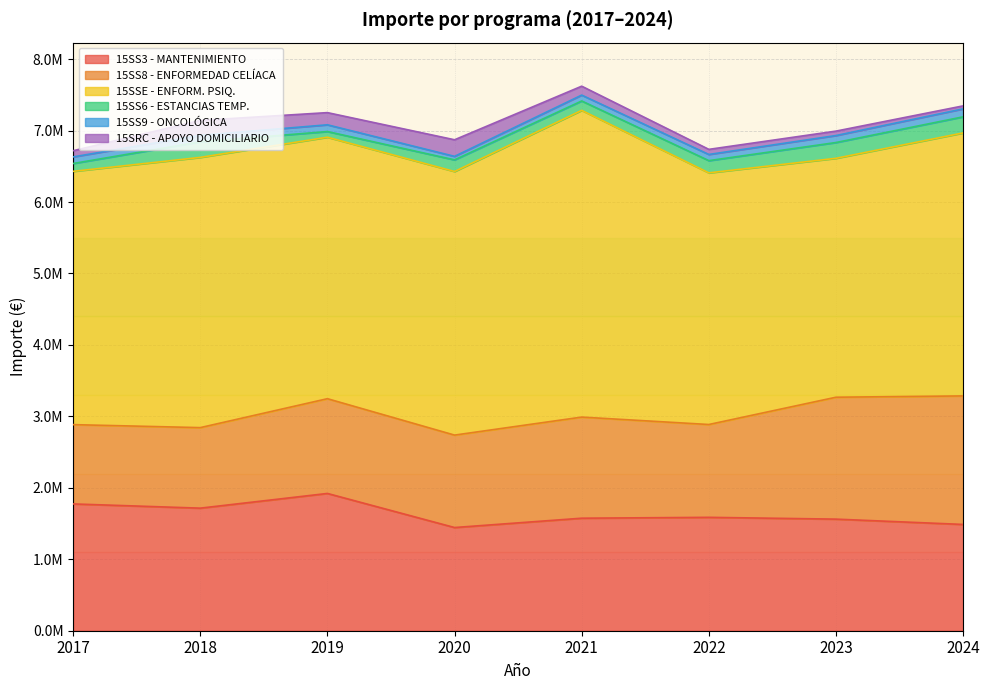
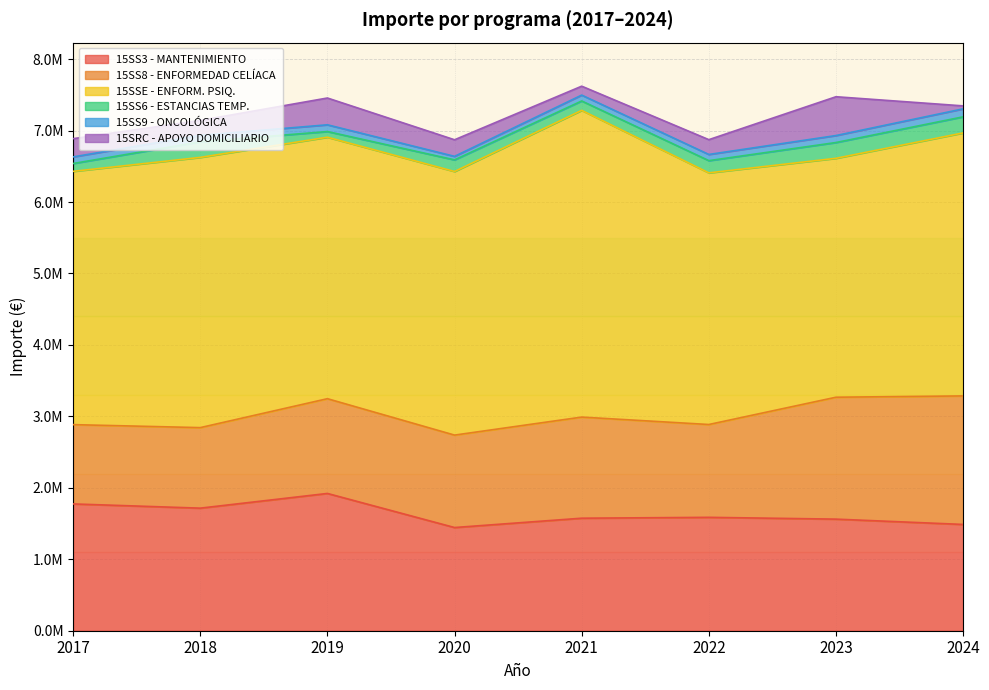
  {
    "15SSE - ENFORM. PSIQ.": {
      "2017": 3500000,
      "2018": 3800000,
      "2019": 3700000,
      "2020": 3700000,
      "2021": 4300000,
      "2022": 3500000,
      "2023": 3300000,
      "2024": 3700000
    },
    "15SS6 - ESTANCIAS TEMP.": {
      "2017": 100000,
      "2019": 100000,
      "2020": 200000,
      "2021": 100000,
      "2022": 200000,
      "2023": 200000,
      "2024": 200000
    },
    "15SS9 - ONCOLÓGICA": {
      "2017": 100000,
      "2019": 100000,
      "2020": 0,
      "2021": 100000,
      "2022": 100000,
      "2023": 100000,
      "2024": 100000
    },
    "15SRC - APOYO DOMICILIARIO": {
-     "2017": 100000,
-     "2019": 200000,
+     "2017": 300000,
+     "2019": 400000,
      "2020": 200000,
      "2021": 100000,
-     "2022": 100000,
-     "2023": 100000,
+     "2022": 200000,
+     "2023": 500000,
      "2024": 0
    }
  }
